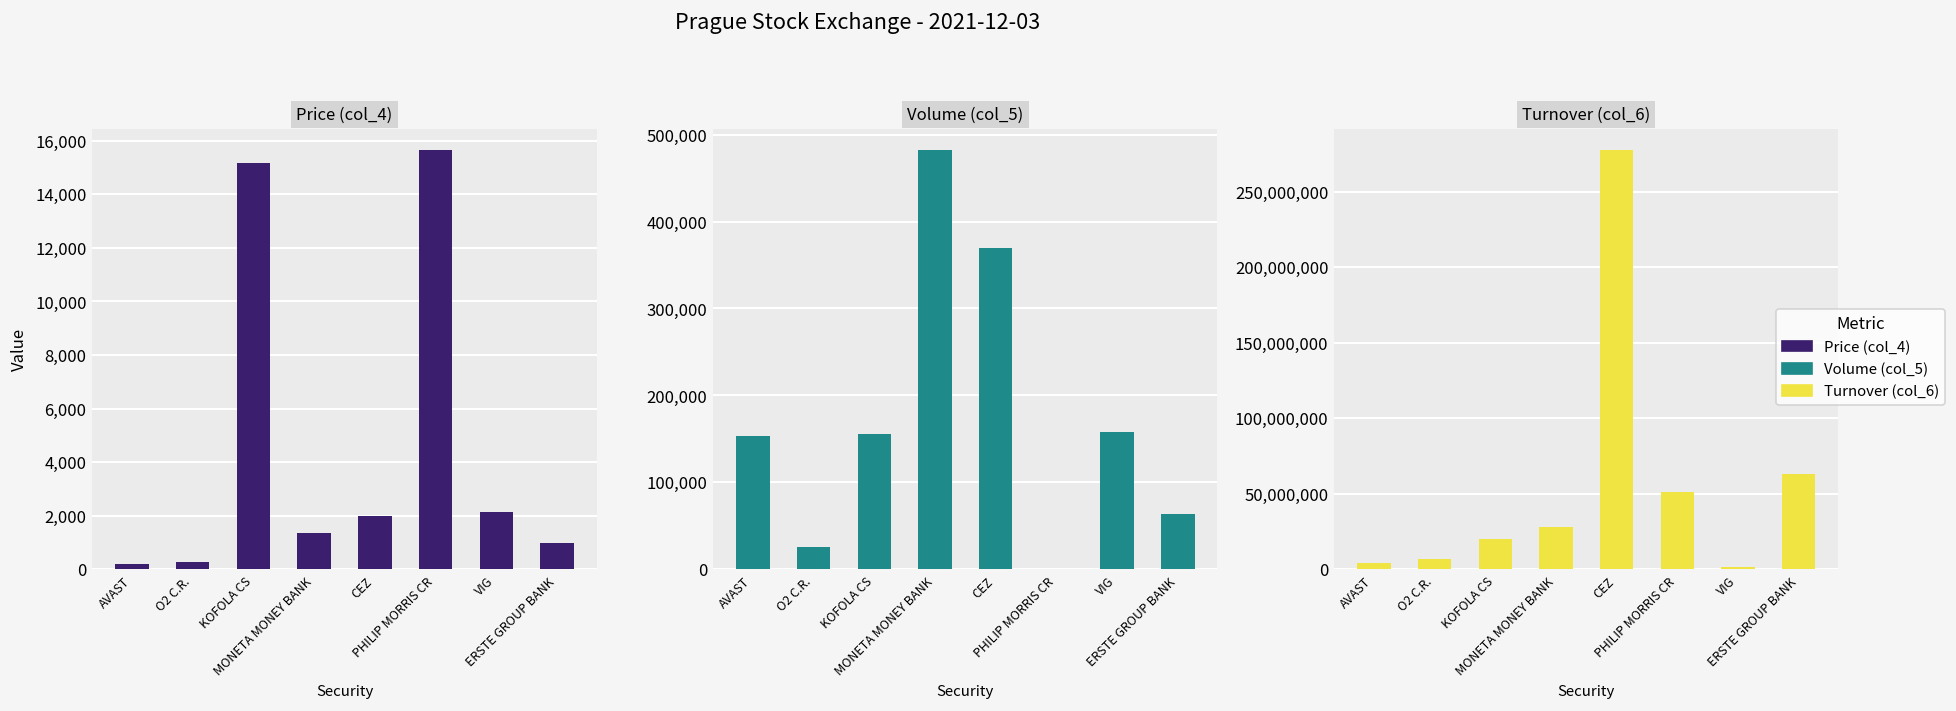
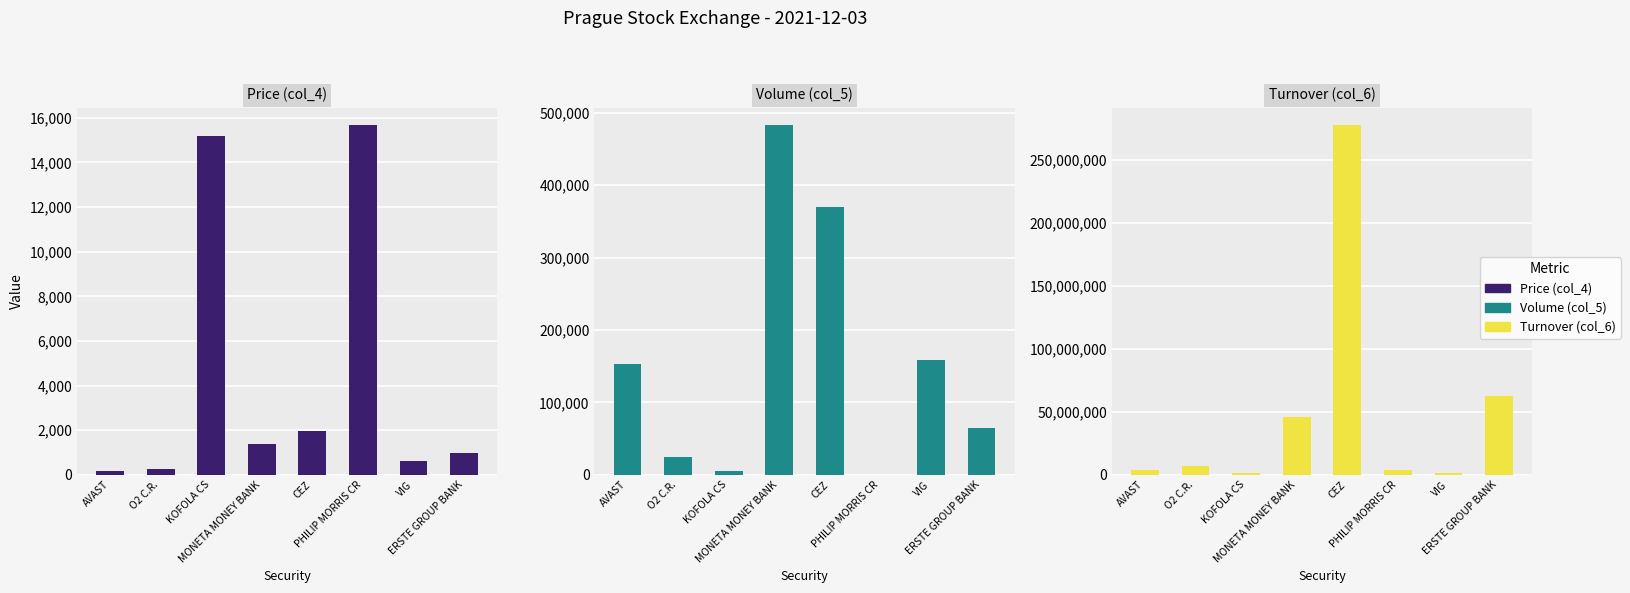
  {
    "Price (col_4)": {
      "AVAST": "200",
      "O2 C.R.": "300",
      "KOFOLA CS": "15,200",
      "MONETA MONEY BANK": "1,400",
      "CEZ": "2,000",
      "PHILIP MORRIS CR": "15,700",
-     "VIG": "2,100",
+     "VIG": "600",
      "ERSTE GROUP BANK": "1,000"
    },
    "Volume (col_5)": {
      "AVAST": "150,000",
      "O2 C.R.": "30,000",
-     "KOFOLA CS": "160,000",
+     "KOFOLA CS": "0",
      "MONETA MONEY BANK": "480,000",
      "CEZ": "370,000",
      "VIG": "160,000",
      "ERSTE GROUP BANK": "60,000"
    },
    "Turnover (col_6)": {
      "AVAST": "4,000,000",
      "O2 C.R.": "7,000,000",
-     "KOFOLA CS": "20,000,000",
-     "MONETA MONEY BANK": "28,000,000",
+     "KOFOLA CS": "2,000,000",
+     "MONETA MONEY BANK": "46,000,000",
      "CEZ": "278,000,000",
-     "PHILIP MORRIS CR": "51,000,000",
+     "PHILIP MORRIS CR": "4,000,000",
      "ERSTE GROUP BANK": "63,000,000"
    }
  }
